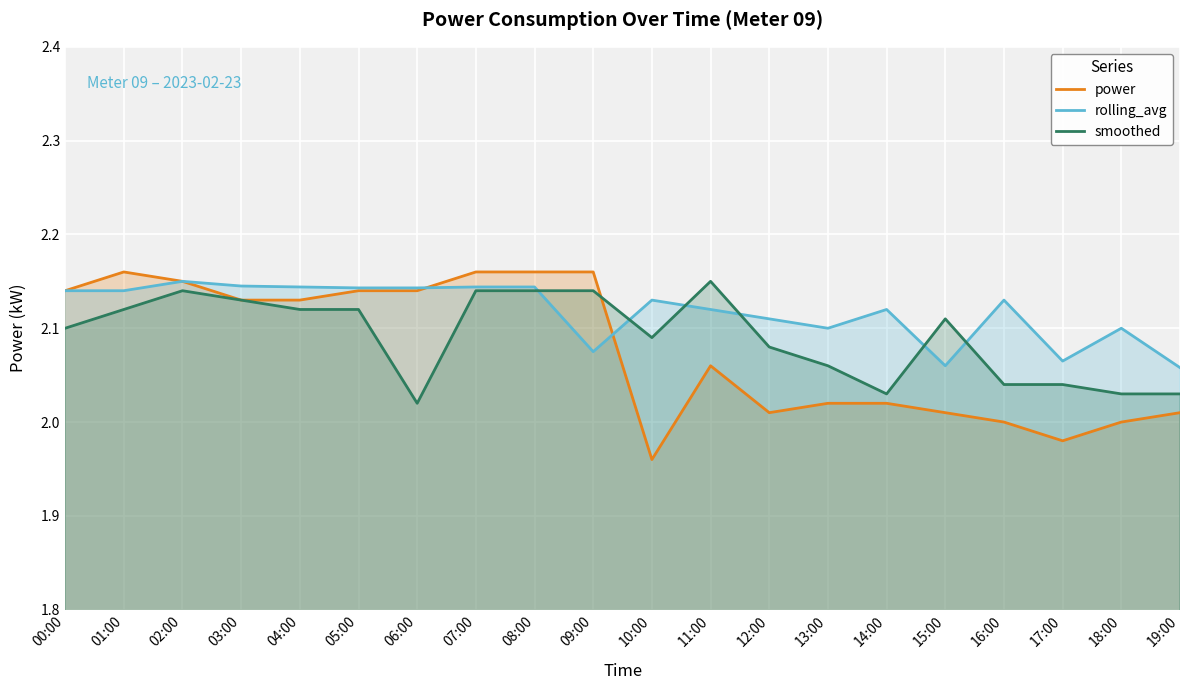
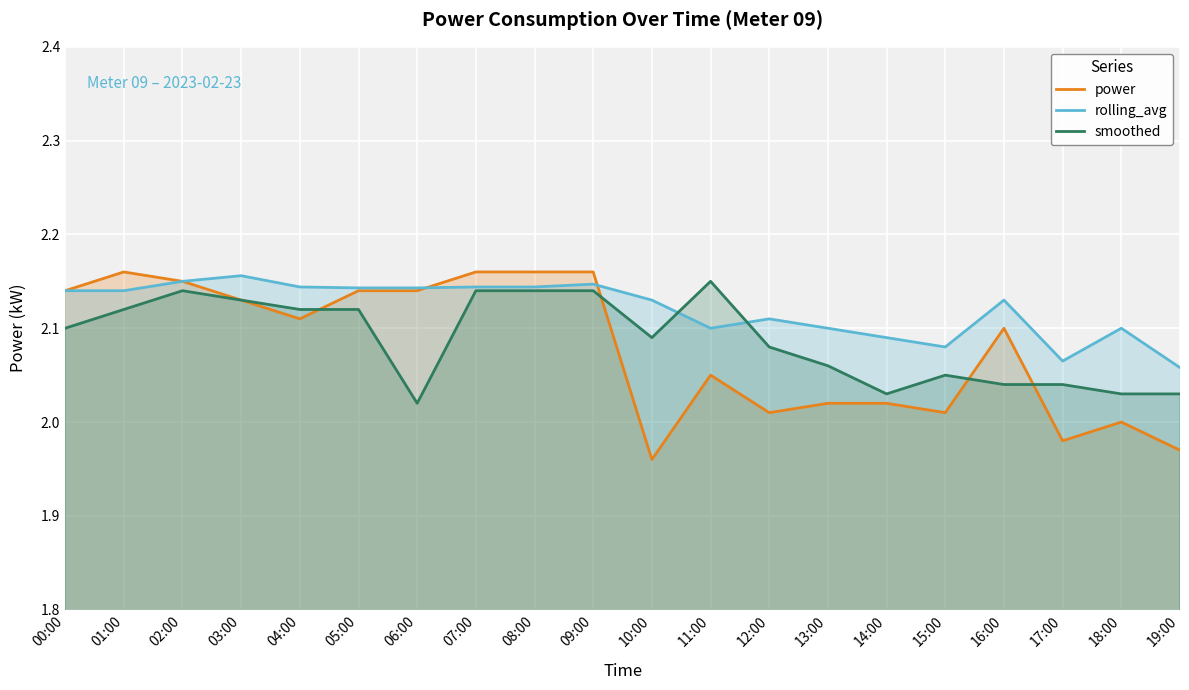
  {
    "power": {
      "01:00": 2.16,
-     "04:00": 2.13,
+     "04:00": 2.11,
      "05:00": 2.14,
      "06:00": 2.14,
      "07:00": 2.16,
      "08:00": 2.16,
      "09:00": 2.16,
      "10:00": 1.96,
-     "11:00": 2.06,
+     "11:00": 2.05,
      "12:00": 2.01,
      "13:00": 2.02,
      "14:00": 2.02,
      "15:00": 2.01,
-     "16:00": 2.0,
+     "16:00": 2.1,
      "17:00": 1.98,
      "18:00": 2.00,
-     "19:00": 2.01
+     "19:00": 1.97
    },
    "rolling_avg": {
      "01:00": 2.14,
-     "03:00": 2.15,
+     "03:00": 2.16,
      "04:00": 2.14,
      "05:00": 2.14,
      "06:00": 2.14,
      "07:00": 2.14,
      "08:00": 2.14,
-     "09:00": 2.08,
+     "09:00": 2.15,
      "10:00": 2.13,
-     "11:00": 2.12,
+     "11:00": 2.10,
      "12:00": 2.11,
      "13:00": 2.10,
-     "14:00": 2.12,
-     "15:00": 2.06,
+     "14:00": 2.09,
+     "15:00": 2.08,
      "16:00": 2.13,
      "17:00": 2.07,
      "18:00": 2.10,
      "19:00": 2.06
    },
    "smoothed": {
      "00:00": 2.10,
      "01:00": 2.12,
      "02:00": 2.14,
      "04:00": 2.12,
      "05:00": 2.12,
      "06:00": 2.02,
      "07:00": 2.14,
      "08:00": 2.14,
      "09:00": 2.14,
      "10:00": 2.09,
      "11:00": 2.15,
      "12:00": 2.08,
      "13:00": 2.06,
      "14:00": 2.03,
-     "15:00": 2.11,
+     "15:00": 2.05,
      "16:00": 2.04,
      "17:00": 2.04,
      "18:00": 2.03,
      "19:00": 2.03
    }
  }
